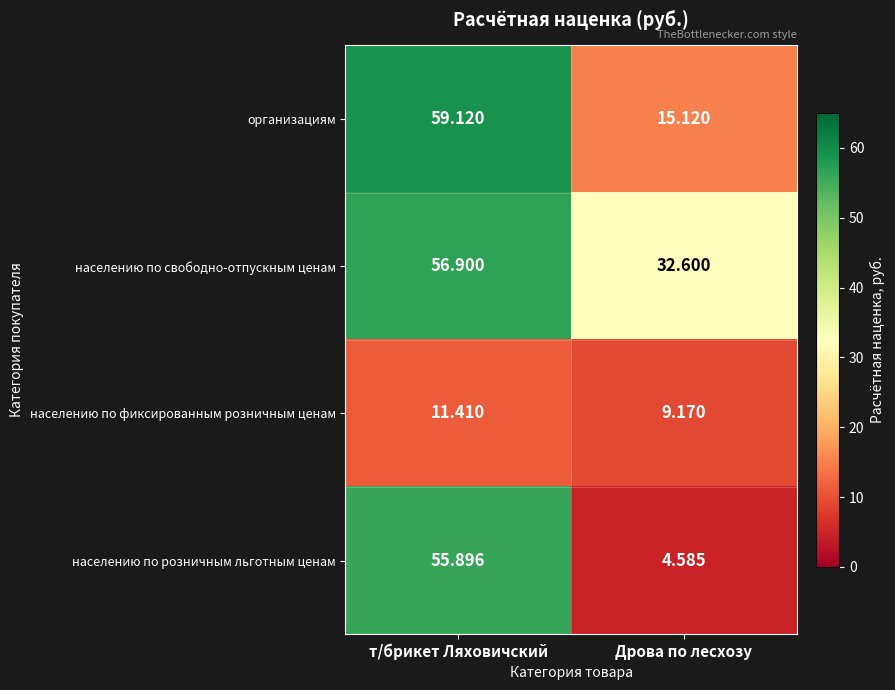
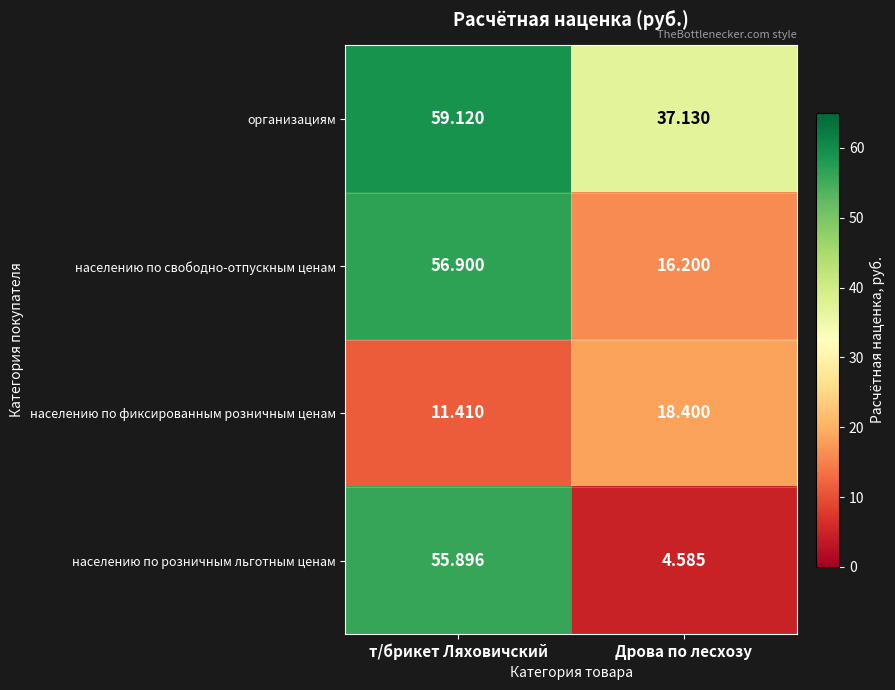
  {
    "организациям": {
      "т/брикет Ляховичский": 59.120,
-     "Дрова по лесхозу": 15.120
+     "Дрова по лесхозу": 37.130
    },
    "населению по свободно-отпускным ценам": {
      "т/брикет Ляховичский": 56.900,
-     "Дрова по лесхозу": 32.600
+     "Дрова по лесхозу": 16.200
    },
    "населению по фиксированным розничным ценам": {
      "т/брикет Ляховичский": 11.410,
-     "Дрова по лесхозу": 9.170
+     "Дрова по лесхозу": 18.400
    },
    "населению по розничным льготным ценам": {
      "т/брикет Ляховичский": 55.896,
      "Дрова по лесхозу": 4.585
    }
  }
